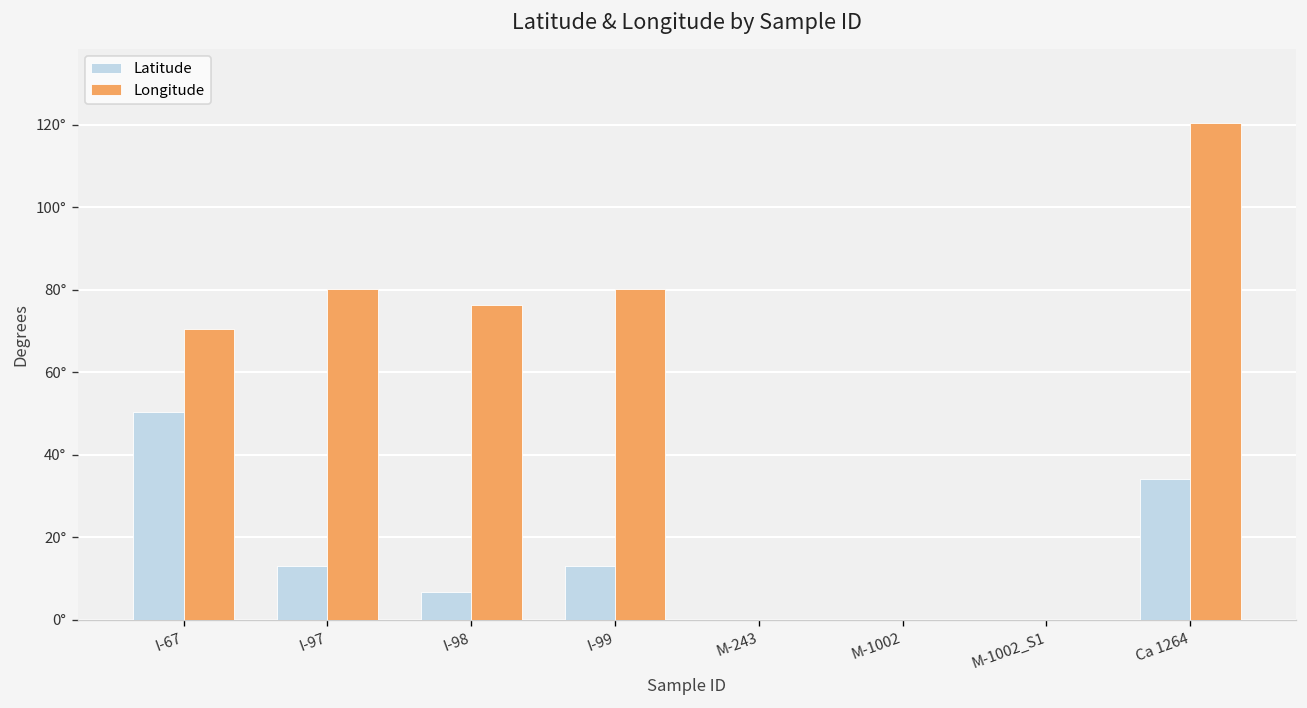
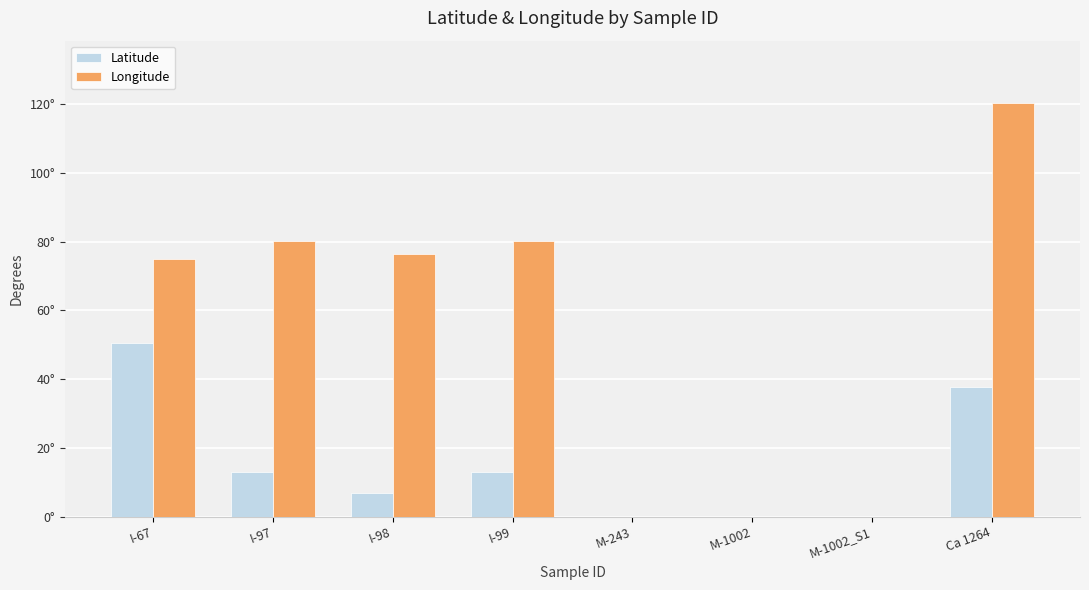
  {
    "Latitude": {
      "I-67": "50°",
      "I-97": "13°",
      "I-98": "7°",
      "I-99": "13°",
      "M-243": "0°",
      "M-1002": "0°",
      "M-1002_S1": "0°",
-     "Ca 1264": "34°"
+     "Ca 1264": "38°"
    },
    "Longitude": {
-     "I-67": "71°",
+     "I-67": "75°",
      "I-97": "80°",
      "I-98": "76°",
      "I-99": "80°",
      "M-243": "0°",
      "M-1002": "0°",
      "M-1002_S1": "0°",
      "Ca 1264": "120°"
    }
  }
